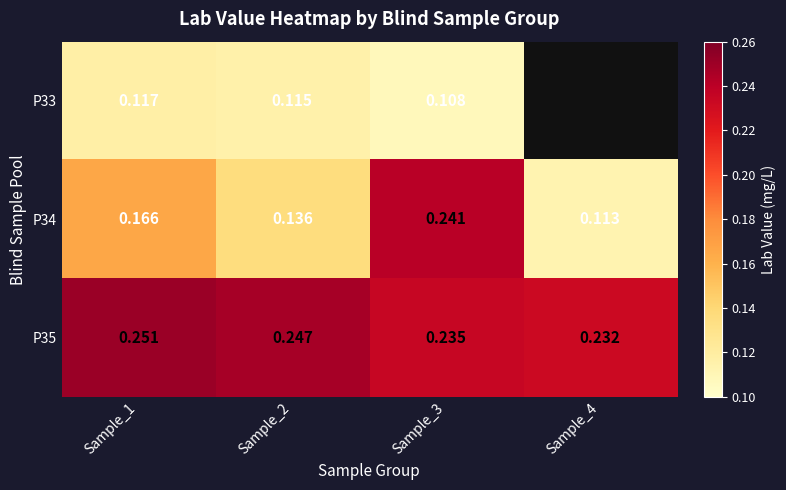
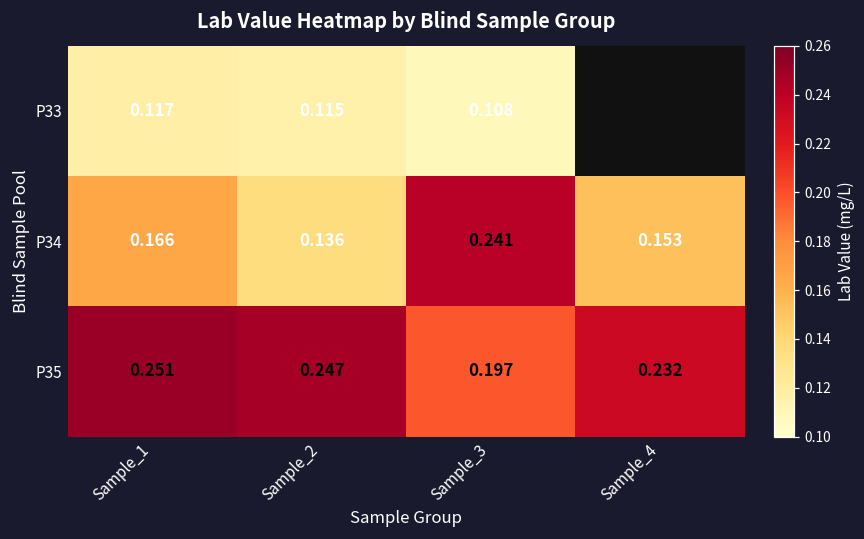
  {
    "P33": {
      "Sample_1": 0.117,
      "Sample_2": 0.115,
      "Sample_3": 0.108
    },
    "P34": {
      "Sample_1": 0.166,
      "Sample_2": 0.136,
      "Sample_3": 0.241,
-     "Sample_4": 0.113
+     "Sample_4": 0.153
    },
    "P35": {
      "Sample_1": 0.251,
      "Sample_2": 0.247,
-     "Sample_3": 0.235,
+     "Sample_3": 0.197,
      "Sample_4": 0.232
    }
  }
